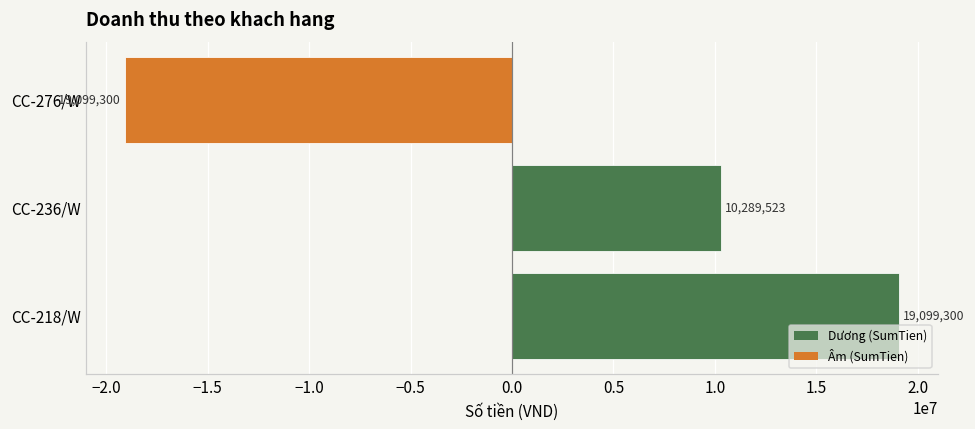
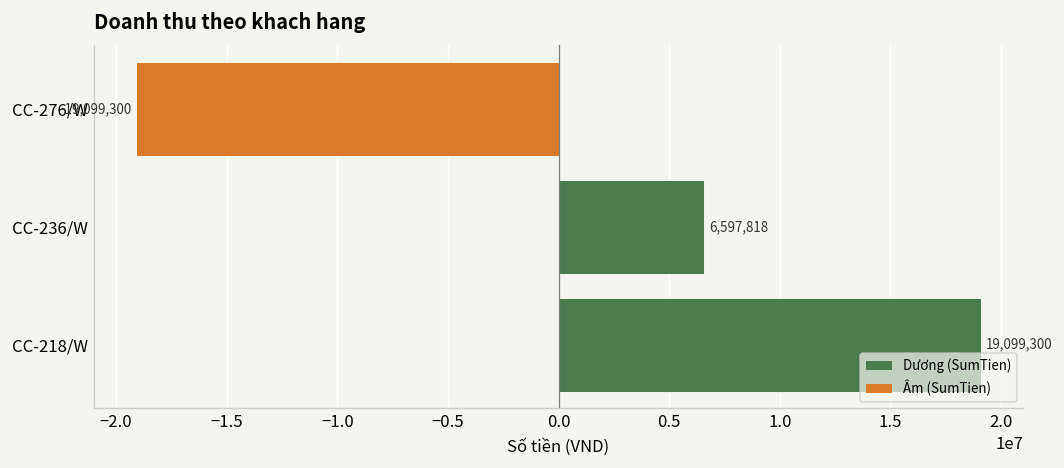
  {
    "CC-276/W": "-19,099,300",
-   "CC-236/W": "10,289,523",
+   "CC-236/W": "6,597,818",
    "CC-218/W": "19,099,300"
  }
